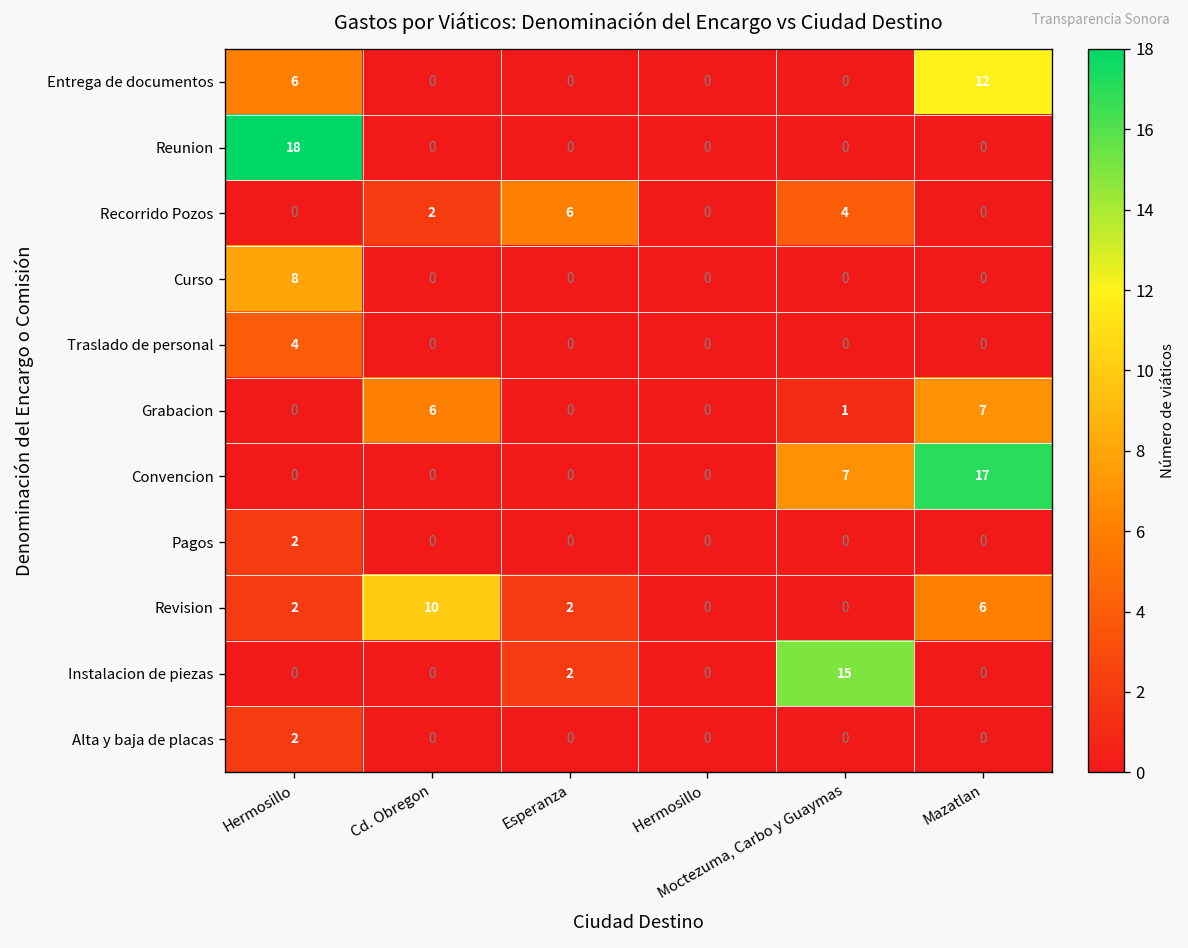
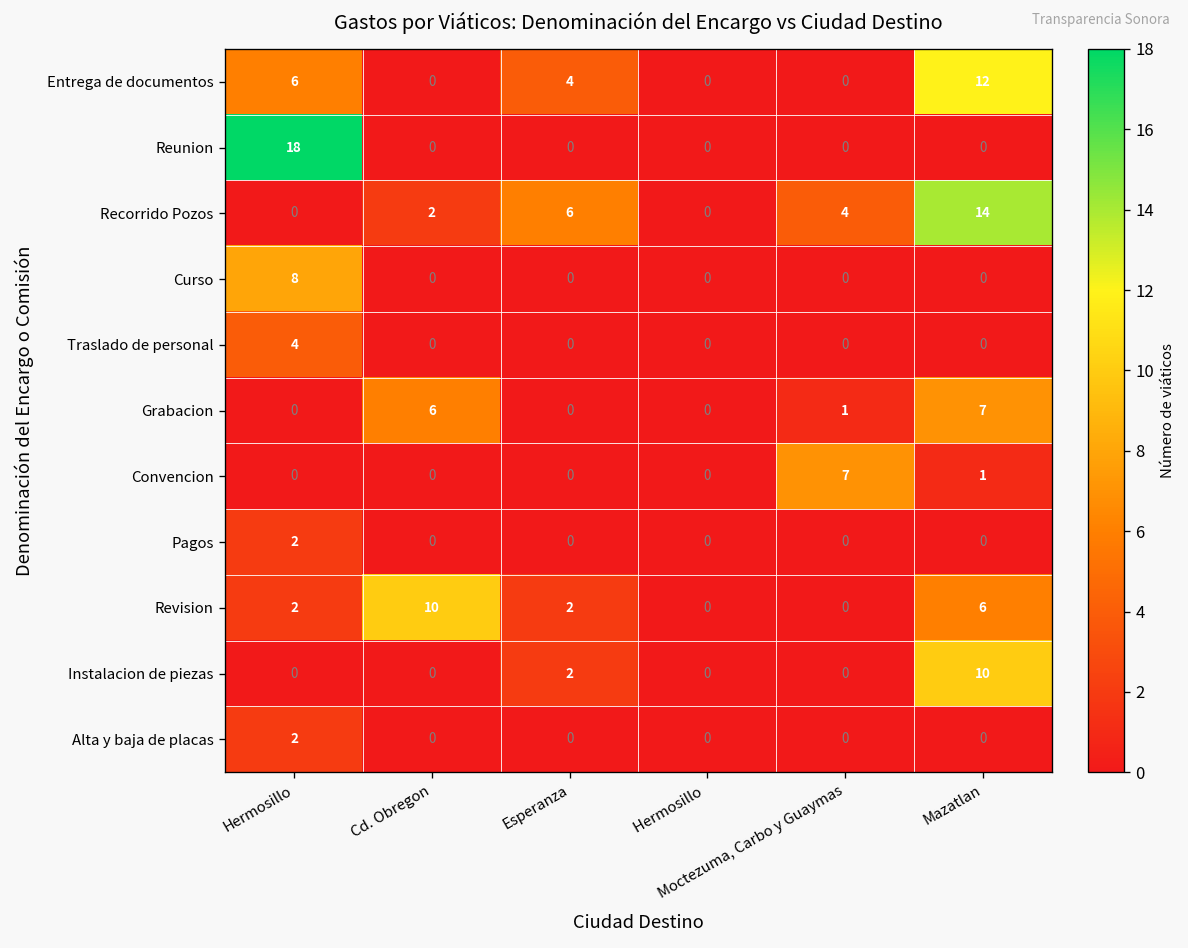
  {
    "Entrega de documentos": {
      "Cd. Obregon": 0,
-     "Esperanza": 0,
+     "Esperanza": 4,
      "Moctezuma, Carbo y Guaymas": 0,
      "Mazatlan": 12
    },
    "Reunion": {
      "Cd. Obregon": 0,
      "Esperanza": 0,
      "Moctezuma, Carbo y Guaymas": 0,
      "Mazatlan": 0
    },
    "Recorrido Pozos": {
      "Cd. Obregon": 2,
      "Esperanza": 6,
      "Moctezuma, Carbo y Guaymas": 4,
-     "Mazatlan": 0
+     "Mazatlan": 14
    },
    "Curso": {
      "Cd. Obregon": 0,
      "Esperanza": 0,
      "Moctezuma, Carbo y Guaymas": 0,
      "Mazatlan": 0
    },
    "Traslado de personal": {
      "Cd. Obregon": 0,
      "Esperanza": 0,
      "Moctezuma, Carbo y Guaymas": 0,
      "Mazatlan": 0
    },
    "Grabacion": {
      "Cd. Obregon": 6,
      "Esperanza": 0,
      "Moctezuma, Carbo y Guaymas": 1,
      "Mazatlan": 7
    },
    "Convencion": {
      "Cd. Obregon": 0,
      "Esperanza": 0,
      "Moctezuma, Carbo y Guaymas": 7,
-     "Mazatlan": 17
+     "Mazatlan": 1
    },
    "Pagos": {
      "Cd. Obregon": 0,
      "Esperanza": 0,
      "Moctezuma, Carbo y Guaymas": 0,
      "Mazatlan": 0
    },
    "Revision": {
      "Cd. Obregon": 10,
      "Esperanza": 2,
      "Moctezuma, Carbo y Guaymas": 0,
      "Mazatlan": 6
    },
    "Instalacion de piezas": {
      "Cd. Obregon": 0,
      "Esperanza": 2,
-     "Moctezuma, Carbo y Guaymas": 15,
-     "Mazatlan": 0
+     "Moctezuma, Carbo y Guaymas": 0,
+     "Mazatlan": 10
    },
    "Alta y baja de placas": {
      "Cd. Obregon": 0,
      "Esperanza": 0,
      "Moctezuma, Carbo y Guaymas": 0,
      "Mazatlan": 0
    }
  }
